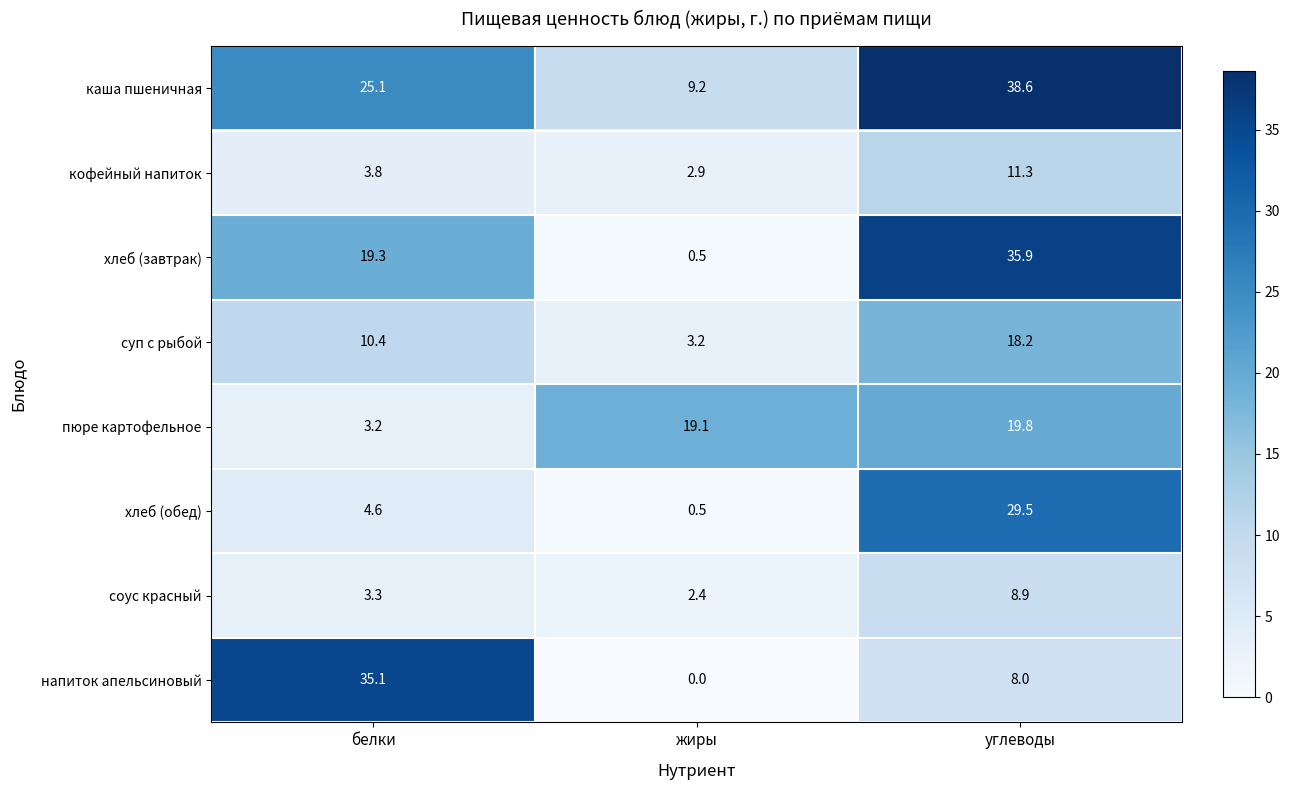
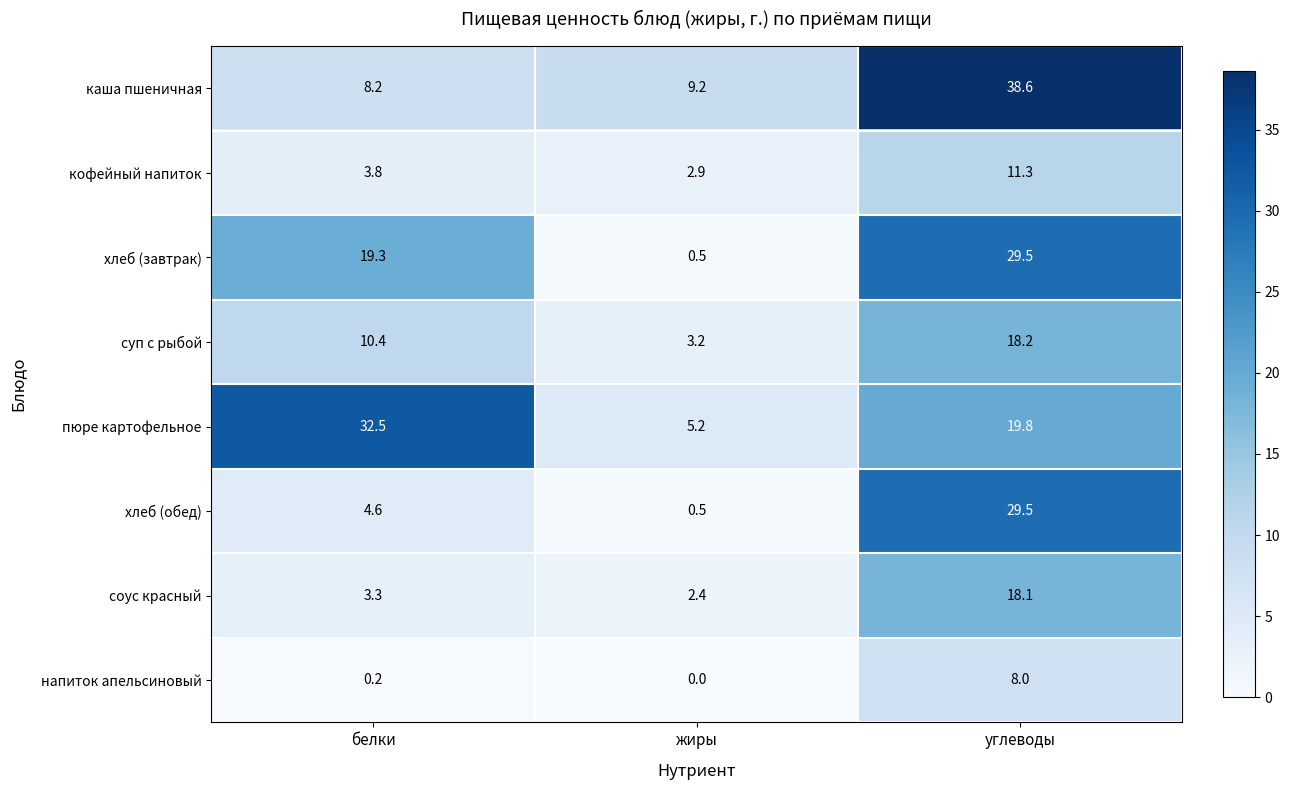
  {
    "каша пшеничная": {
-     "белки": 25.1,
+     "белки": 8.2,
      "жиры": 9.2,
      "углеводы": 38.6
    },
    "кофейный напиток": {
      "белки": 3.8,
      "жиры": 2.9,
      "углеводы": 11.3
    },
    "хлеб (завтрак)": {
      "белки": 19.3,
      "жиры": 0.5,
-     "углеводы": 35.9
+     "углеводы": 29.5
    },
    "суп с рыбой": {
      "белки": 10.4,
      "жиры": 3.2,
      "углеводы": 18.2
    },
    "пюре картофельное": {
-     "белки": 3.2,
-     "жиры": 19.1,
+     "белки": 32.5,
+     "жиры": 5.2,
      "углеводы": 19.8
    },
    "хлеб (обед)": {
      "белки": 4.6,
      "жиры": 0.5,
      "углеводы": 29.5
    },
    "соус красный": {
      "белки": 3.3,
      "жиры": 2.4,
-     "углеводы": 8.9
+     "углеводы": 18.1
    },
    "напиток апельсиновый": {
-     "белки": 35.1,
+     "белки": 0.2,
      "жиры": 0.0,
      "углеводы": 8.0
    }
  }
